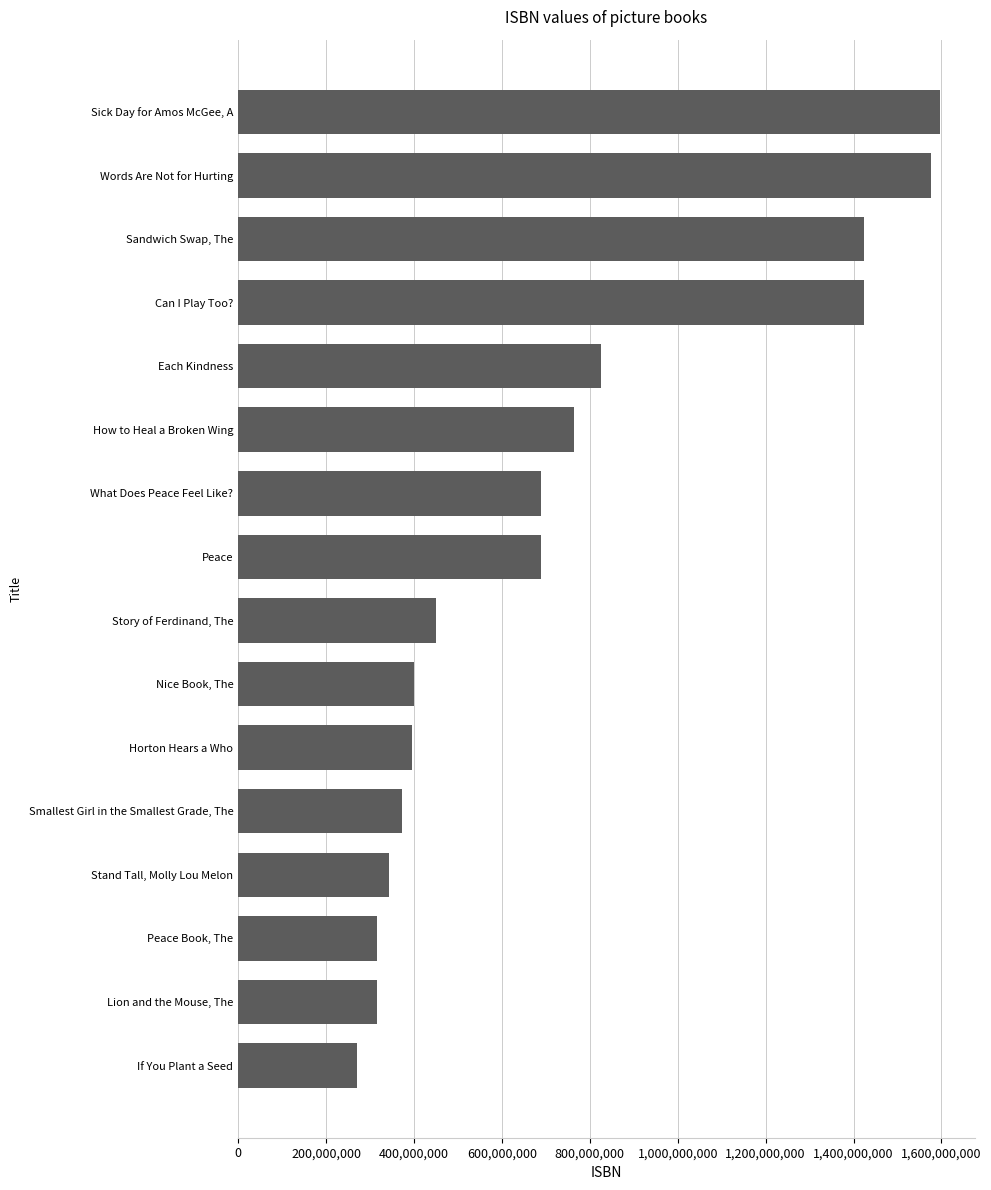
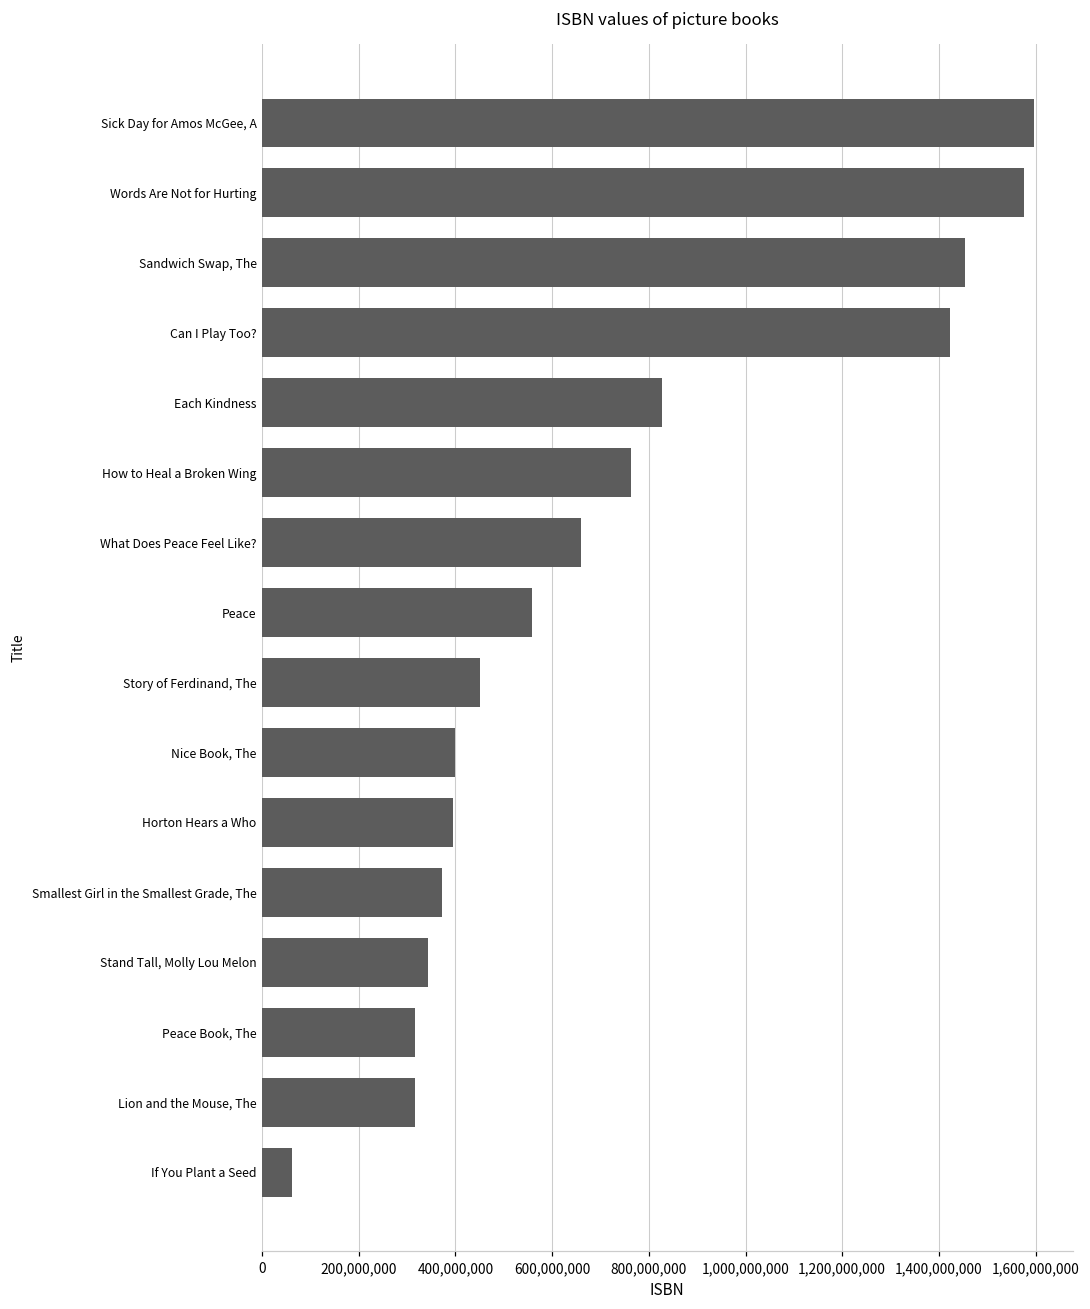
  {
    "Sick Day for Amos McGee, A": "1,600,000,000",
    "Words Are Not for Hurting": "1,580,000,000",
-   "Sandwich Swap, The": "1,420,000,000",
+   "Sandwich Swap, The": "1,450,000,000",
    "Can I Play Too?": "1,420,000,000",
    "Each Kindness": "830,000,000",
    "How to Heal a Broken Wing": "760,000,000",
-   "What Does Peace Feel Like?": "690,000,000",
-   "Peace": "690,000,000",
+   "What Does Peace Feel Like?": "660,000,000",
+   "Peace": "560,000,000",
    "Story of Ferdinand, The": "450,000,000",
    "Nice Book, The": "400,000,000",
    "Horton Hears a Who": "390,000,000",
    "Smallest Girl in the Smallest Grade, The": "370,000,000",
    "Stand Tall, Molly Lou Melon": "340,000,000",
    "Peace Book, The": "320,000,000",
    "Lion and the Mouse, The": "320,000,000",
-   "If You Plant a Seed": "270,000,000"
+   "If You Plant a Seed": "60,000,000"
  }
